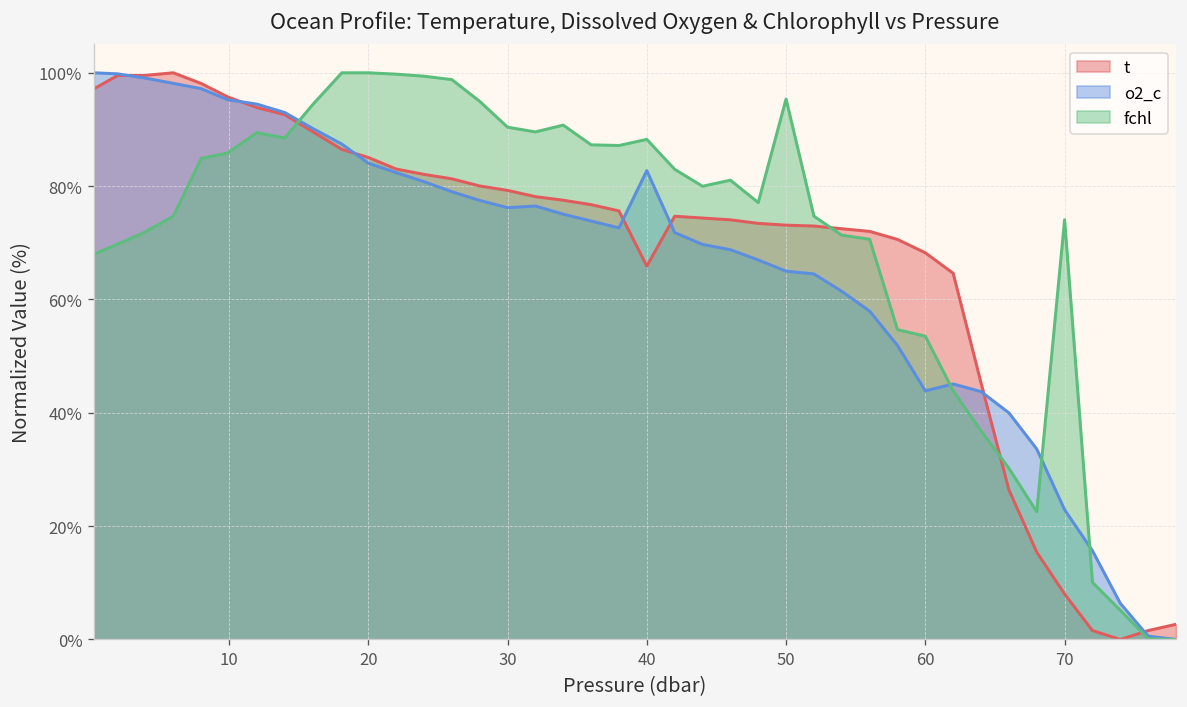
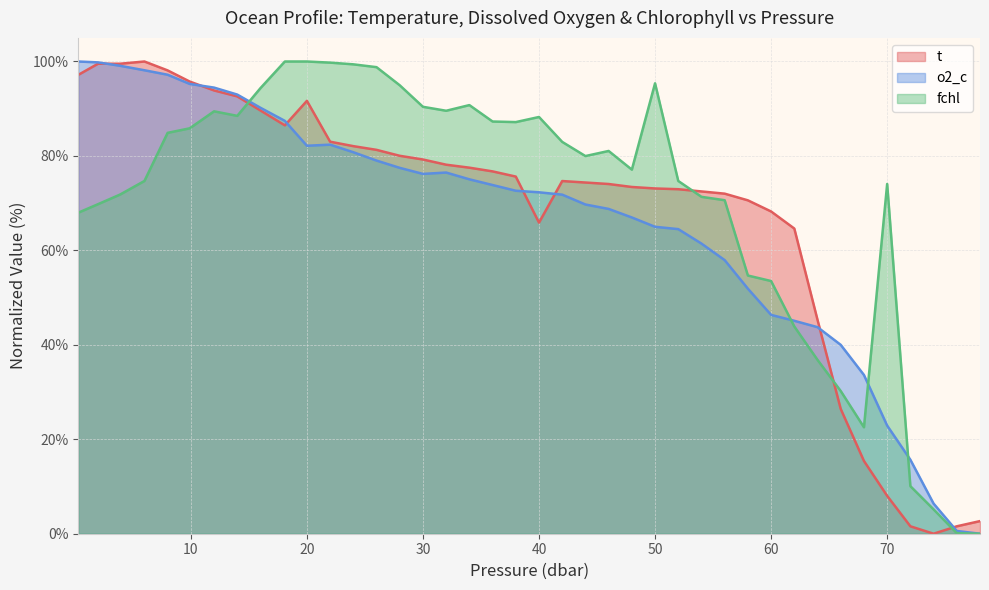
  {
    "t": {
-     "20": "85%",
+     "20": "92%",
      "30": "79%",
      "40": "66%",
      "50": "73%",
      "60": "68%",
      "70": "8%"
    },
    "o2_c": {
-     "20": "84%",
+     "20": "82%",
      "30": "76%",
-     "40": "83%",
+     "40": "72%",
      "50": "65%",
-     "60": "44%",
+     "60": "46%",
      "70": "23%"
    },
    "fchl": {
      "20": "100%",
      "30": "90%",
      "40": "88%",
      "50": "95%",
      "60": "54%",
      "70": "74%"
    }
  }
